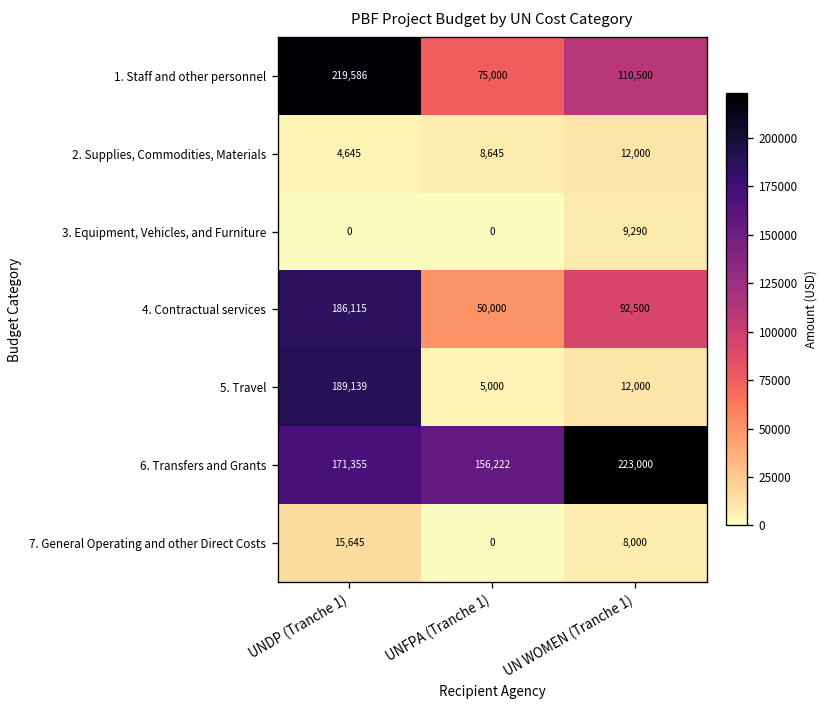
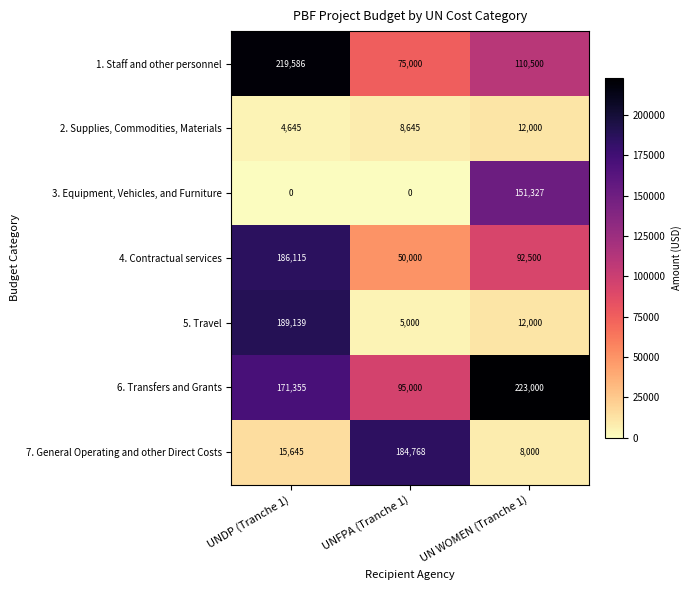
  {
    "1. Staff and other personnel": {
      "UNDP (Tranche 1)": "219,586",
      "UNFPA (Tranche 1)": "75,000",
      "UN WOMEN (Tranche 1)": "110,500"
    },
    "2. Supplies, Commodities, Materials": {
      "UNDP (Tranche 1)": "4,645",
      "UNFPA (Tranche 1)": "8,645",
      "UN WOMEN (Tranche 1)": "12,000"
    },
    "3. Equipment, Vehicles, and Furniture": {
      "UNDP (Tranche 1)": "0",
      "UNFPA (Tranche 1)": "0",
-     "UN WOMEN (Tranche 1)": "9,290"
+     "UN WOMEN (Tranche 1)": "151,327"
    },
    "4. Contractual services": {
      "UNDP (Tranche 1)": "186,115",
      "UNFPA (Tranche 1)": "50,000",
      "UN WOMEN (Tranche 1)": "92,500"
    },
    "5. Travel": {
      "UNDP (Tranche 1)": "189,139",
      "UNFPA (Tranche 1)": "5,000",
      "UN WOMEN (Tranche 1)": "12,000"
    },
    "6. Transfers and Grants": {
      "UNDP (Tranche 1)": "171,355",
-     "UNFPA (Tranche 1)": "156,222",
+     "UNFPA (Tranche 1)": "95,000",
      "UN WOMEN (Tranche 1)": "223,000"
    },
    "7. General Operating and other Direct Costs": {
      "UNDP (Tranche 1)": "15,645",
-     "UNFPA (Tranche 1)": "0",
+     "UNFPA (Tranche 1)": "184,768",
      "UN WOMEN (Tranche 1)": "8,000"
    }
  }
